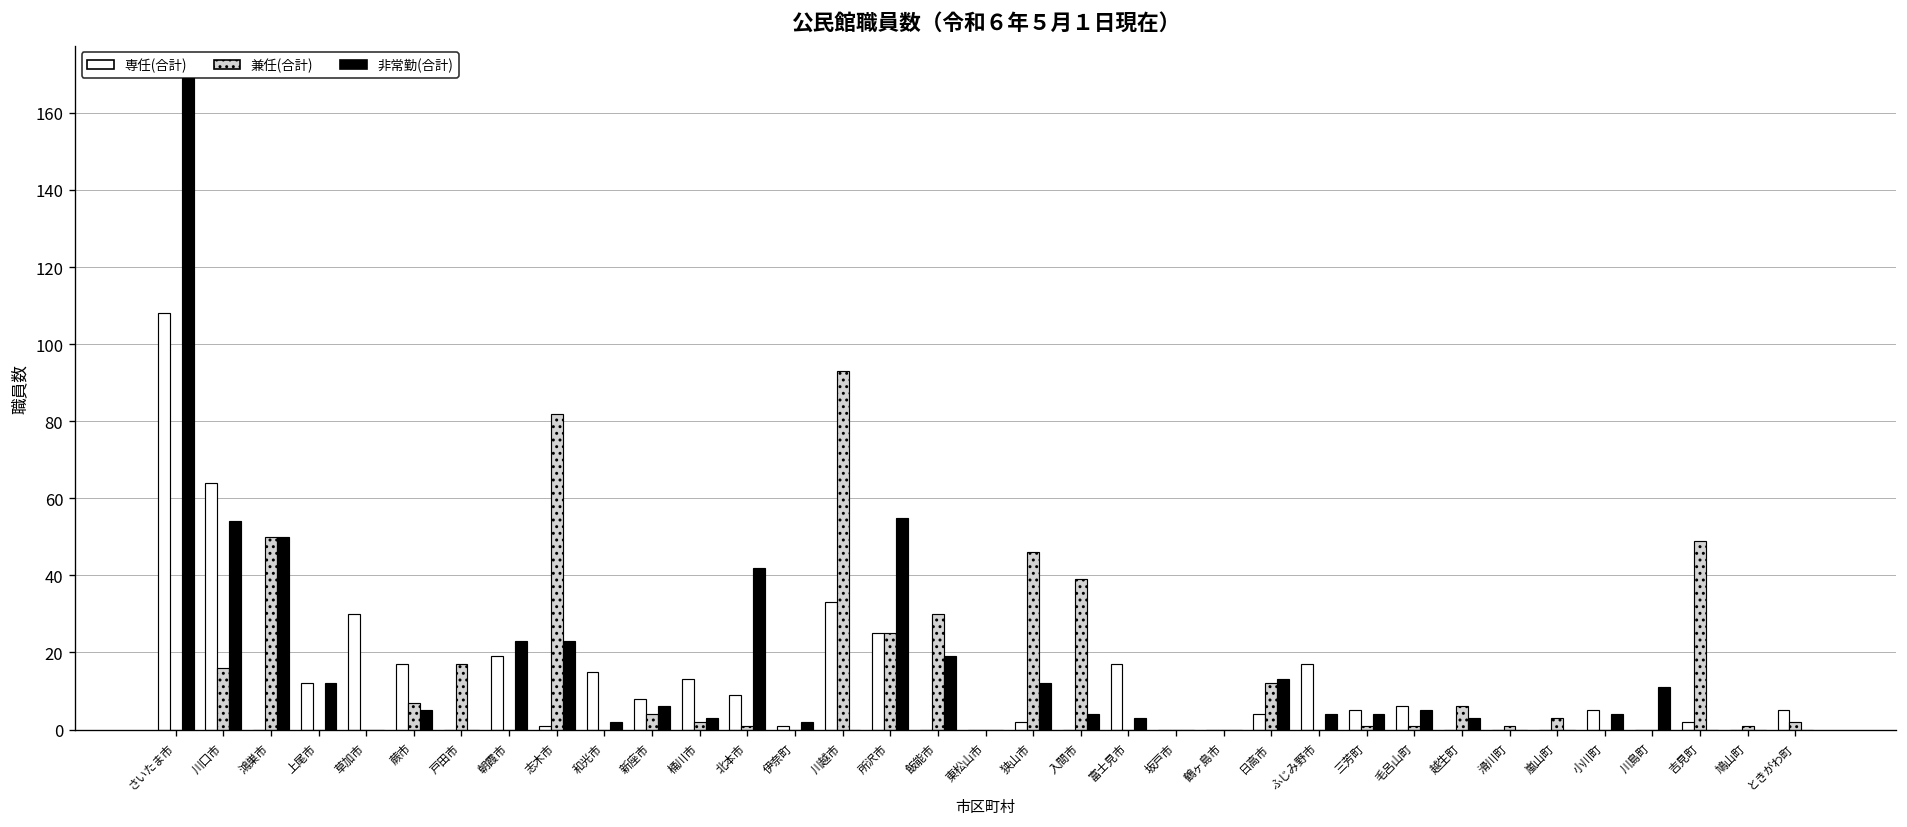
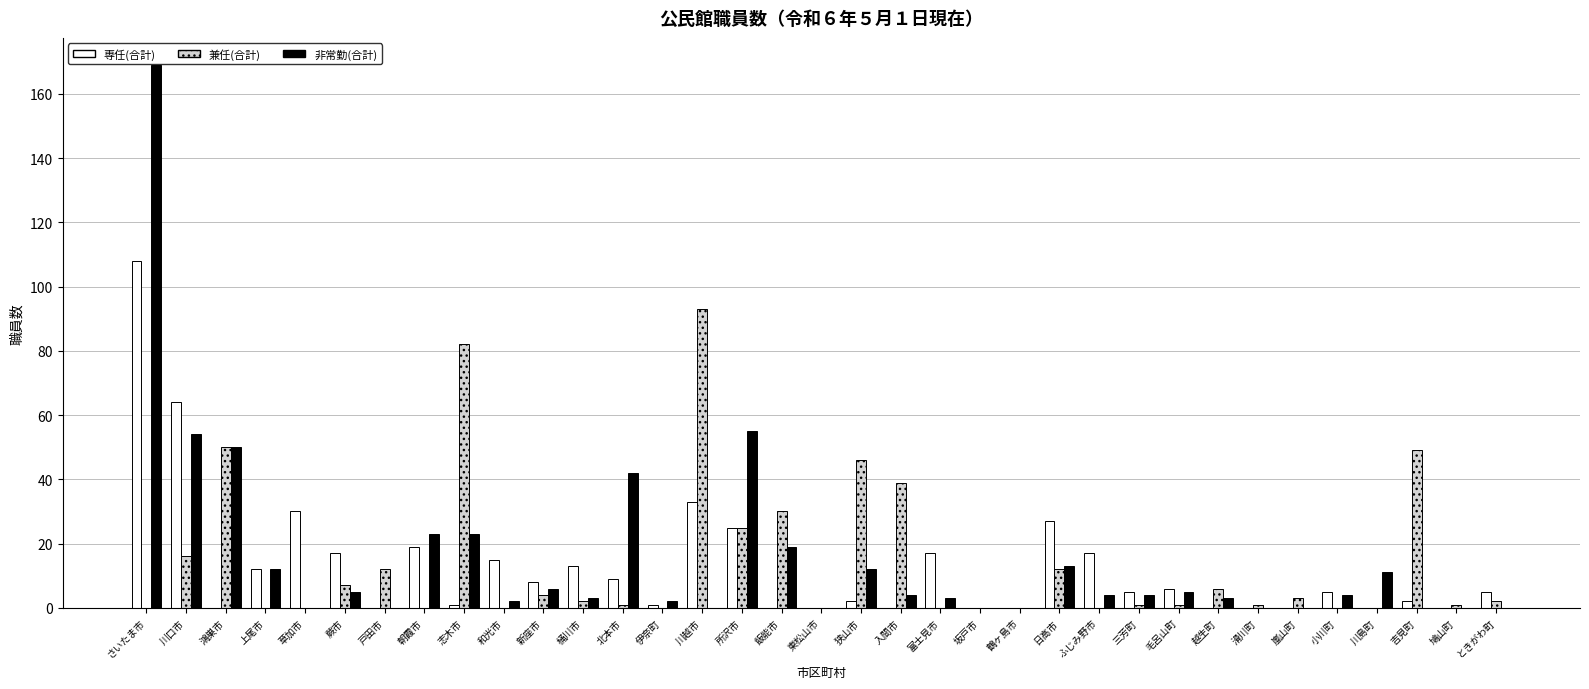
  {
    "専任(合計)": {
      "さいたま市": 108,
      "川口市": 64,
      "鴻巣市": 0,
      "上尾市": 12,
      "草加市": 30,
      "蕨市": 17,
      "戸田市": 0,
      "朝霞市": 19,
      "志木市": 1,
      "和光市": 15,
      "新座市": 8,
      "桶川市": 13,
      "北本市": 9,
      "伊奈町": 1,
      "川越市": 33,
      "所沢市": 25,
      "飯能市": 0,
      "東松山市": 0,
      "狭山市": 2,
      "入間市": 0,
      "富士見市": 17,
      "坂戸市": 0,
      "鶴ヶ島市": 0,
-     "日高市": 4,
+     "日高市": 27,
      "ふじみ野市": 17,
      "三芳町": 5,
      "毛呂山町": 6,
      "越生町": 0,
      "滑川町": 0,
      "嵐山町": 0,
      "小川町": 5,
      "川島町": 0,
      "吉見町": 2,
      "鳩山町": 0,
      "ときがわ町": 5
    },
    "兼任(合計)": {
      "さいたま市": 0,
      "川口市": 16,
      "鴻巣市": 50,
      "上尾市": 0,
      "草加市": 0,
      "蕨市": 7,
-     "戸田市": 17,
+     "戸田市": 12,
      "朝霞市": 0,
      "志木市": 82,
      "和光市": 0,
      "新座市": 4,
      "桶川市": 2,
      "北本市": 1,
      "伊奈町": 0,
      "川越市": 93,
      "所沢市": 25,
      "飯能市": 30,
      "東松山市": 0,
      "狭山市": 46,
      "入間市": 39,
      "富士見市": 0,
      "坂戸市": 0,
      "鶴ヶ島市": 0,
      "日高市": 12,
      "ふじみ野市": 0,
      "三芳町": 1,
      "毛呂山町": 1,
      "越生町": 6,
      "滑川町": 1,
      "嵐山町": 3,
      "小川町": 0,
      "川島町": 0,
      "吉見町": 49,
      "鳩山町": 1,
      "ときがわ町": 2
    },
    "非常勤(合計)": {
      "さいたま市": 169,
      "川口市": 54,
      "鴻巣市": 50,
      "上尾市": 12,
      "草加市": 0,
      "蕨市": 5,
      "戸田市": 0,
      "朝霞市": 23,
      "志木市": 23,
      "和光市": 2,
      "新座市": 6,
      "桶川市": 3,
      "北本市": 42,
      "伊奈町": 2,
      "川越市": 0,
      "所沢市": 55,
      "飯能市": 19,
      "東松山市": 0,
      "狭山市": 12,
      "入間市": 4,
      "富士見市": 3,
      "坂戸市": 0,
      "鶴ヶ島市": 0,
      "日高市": 13,
      "ふじみ野市": 4,
      "三芳町": 4,
      "毛呂山町": 5,
      "越生町": 3,
      "滑川町": 0,
      "嵐山町": 0,
      "小川町": 4,
      "川島町": 11,
      "吉見町": 0,
      "鳩山町": 0,
      "ときがわ町": 0
    }
  }
